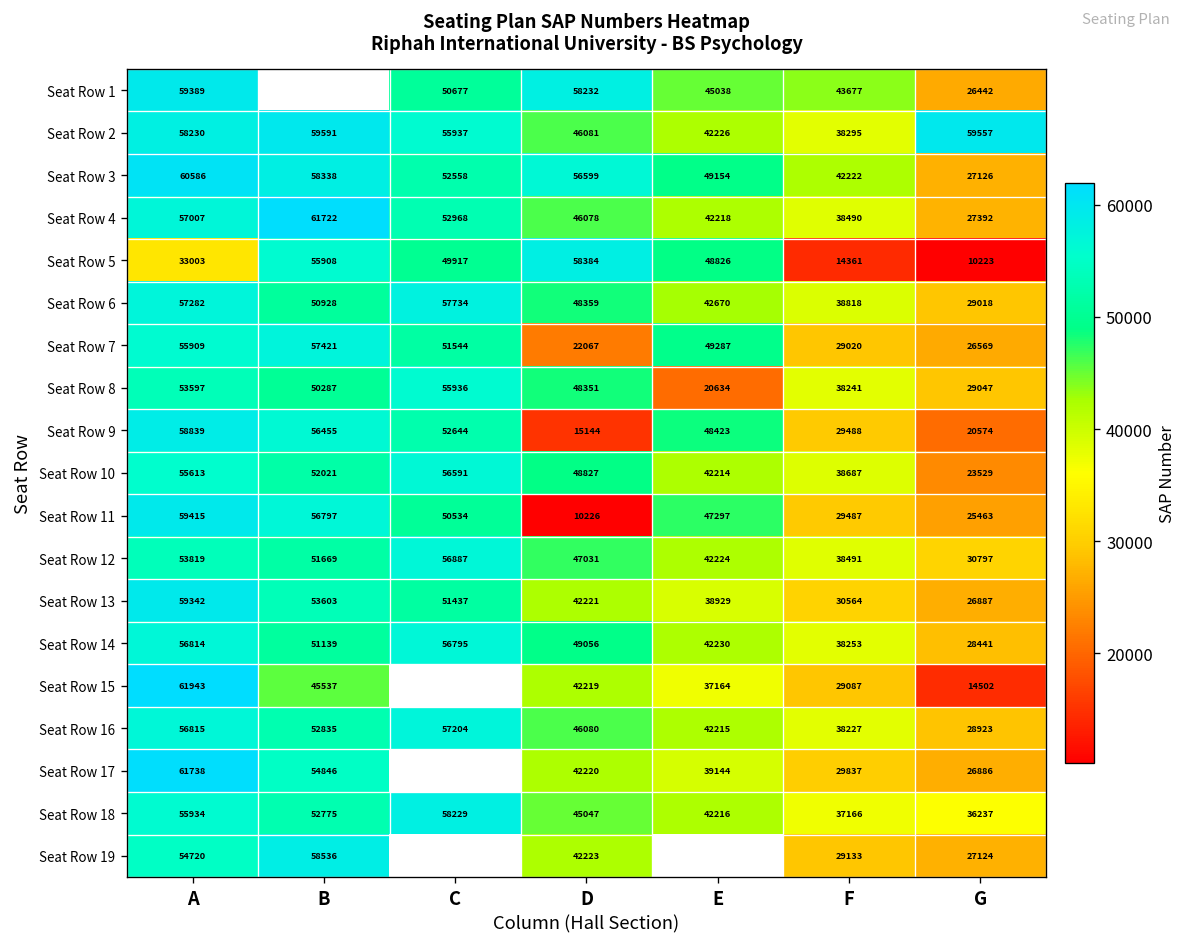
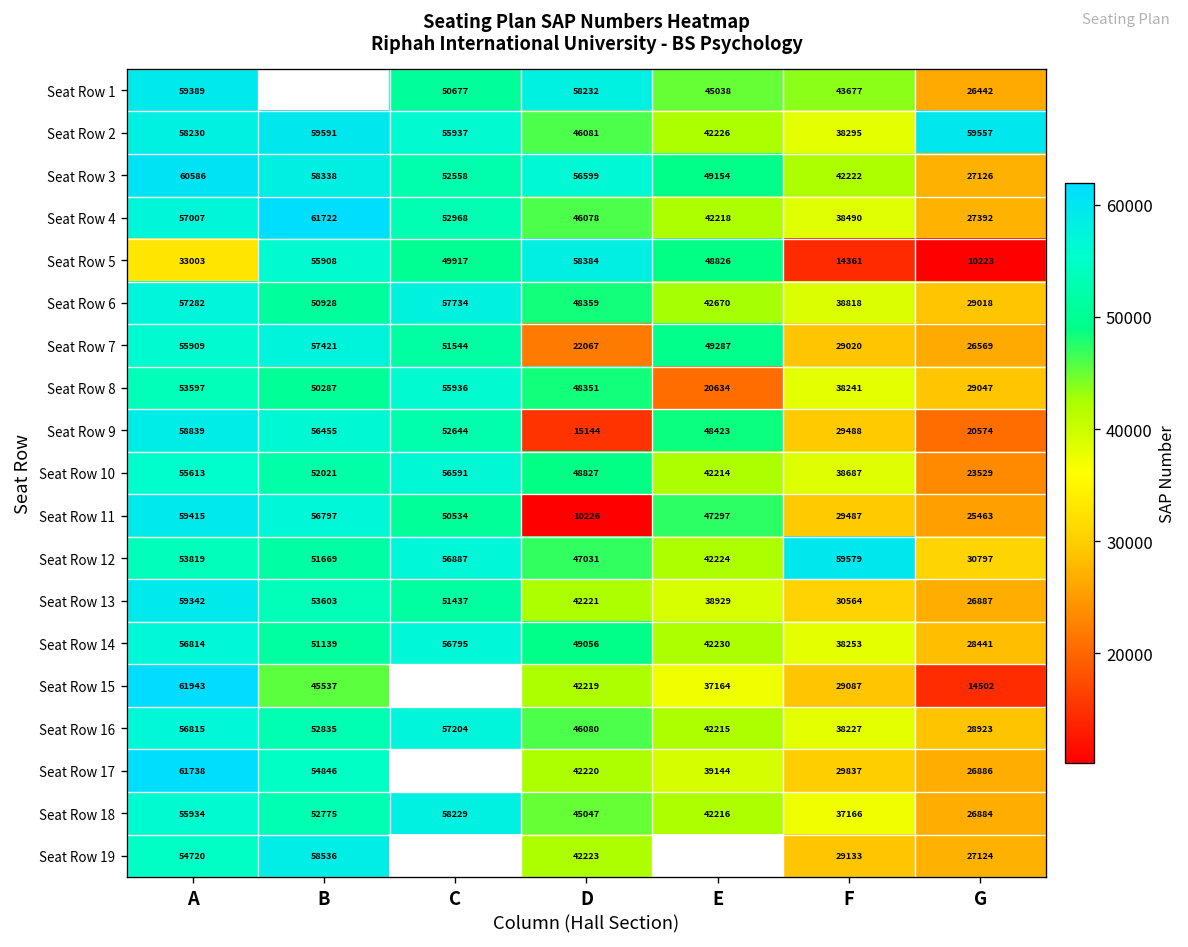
  {
    "Seat Row 1": {
      "A": 59389,
      "C": 50677,
      "D": 58232,
      "E": 45038,
      "F": 43677,
      "G": 26442
    },
    "Seat Row 2": {
      "A": 58230,
      "B": 59591,
      "C": 55937,
      "D": 46081,
      "E": 42226,
      "F": 38295,
      "G": 59557
    },
    "Seat Row 3": {
      "A": 60586,
      "B": 58338,
      "C": 52558,
      "D": 56599,
      "E": 49154,
      "F": 42222,
      "G": 27126
    },
    "Seat Row 4": {
      "A": 57007,
      "B": 61722,
      "C": 52968,
      "D": 46078,
      "E": 42218,
      "F": 38490,
      "G": 27392
    },
    "Seat Row 5": {
      "A": 33003,
      "B": 55908,
      "C": 49917,
      "D": 58384,
      "E": 48826,
      "F": 14361,
      "G": 10223
    },
    "Seat Row 6": {
      "A": 57282,
      "B": 50928,
      "C": 57734,
      "D": 48359,
      "E": 42670,
      "F": 38818,
      "G": 29018
    },
    "Seat Row 7": {
      "A": 55909,
      "B": 57421,
      "C": 51544,
      "D": 22067,
      "E": 49287,
      "F": 29020,
      "G": 26569
    },
    "Seat Row 8": {
      "A": 53597,
      "B": 50287,
      "C": 55936,
      "D": 48351,
      "E": 20634,
      "F": 38241,
      "G": 29047
    },
    "Seat Row 9": {
      "A": 58839,
      "B": 56455,
      "C": 52644,
      "D": 15144,
      "E": 48423,
      "F": 29488,
      "G": 20574
    },
    "Seat Row 10": {
      "A": 55613,
      "B": 52021,
      "C": 56591,
      "D": 48827,
      "E": 42214,
      "F": 38687,
      "G": 23529
    },
    "Seat Row 11": {
      "A": 59415,
      "B": 56797,
      "C": 50534,
      "D": 10226,
      "E": 47297,
      "F": 29487,
      "G": 25463
    },
    "Seat Row 12": {
      "A": 53819,
      "B": 51669,
      "C": 56887,
      "D": 47031,
      "E": 42224,
-     "F": 38491,
+     "F": 59579,
      "G": 30797
    },
    "Seat Row 13": {
      "A": 59342,
      "B": 53603,
      "C": 51437,
      "D": 42221,
      "E": 38929,
      "F": 30564,
      "G": 26887
    },
    "Seat Row 14": {
      "A": 56814,
      "B": 51139,
      "C": 56795,
      "D": 49056,
      "E": 42230,
      "F": 38253,
      "G": 28441
    },
    "Seat Row 15": {
      "A": 61943,
      "B": 45537,
      "D": 42219,
      "E": 37164,
      "F": 29087,
      "G": 14502
    },
    "Seat Row 16": {
      "A": 56815,
      "B": 52835,
      "C": 57204,
      "D": 46080,
      "E": 42215,
      "F": 38227,
      "G": 28923
    },
    "Seat Row 17": {
      "A": 61738,
      "B": 54846,
      "D": 42220,
      "E": 39144,
      "F": 29837,
      "G": 26886
    },
    "Seat Row 18": {
      "A": 55934,
      "B": 52775,
      "C": 58229,
      "D": 45047,
      "E": 42216,
      "F": 37166,
-     "G": 36237
+     "G": 26884
    },
    "Seat Row 19": {
      "A": 54720,
      "B": 58536,
      "D": 42223,
      "F": 29133,
      "G": 27124
    }
  }
